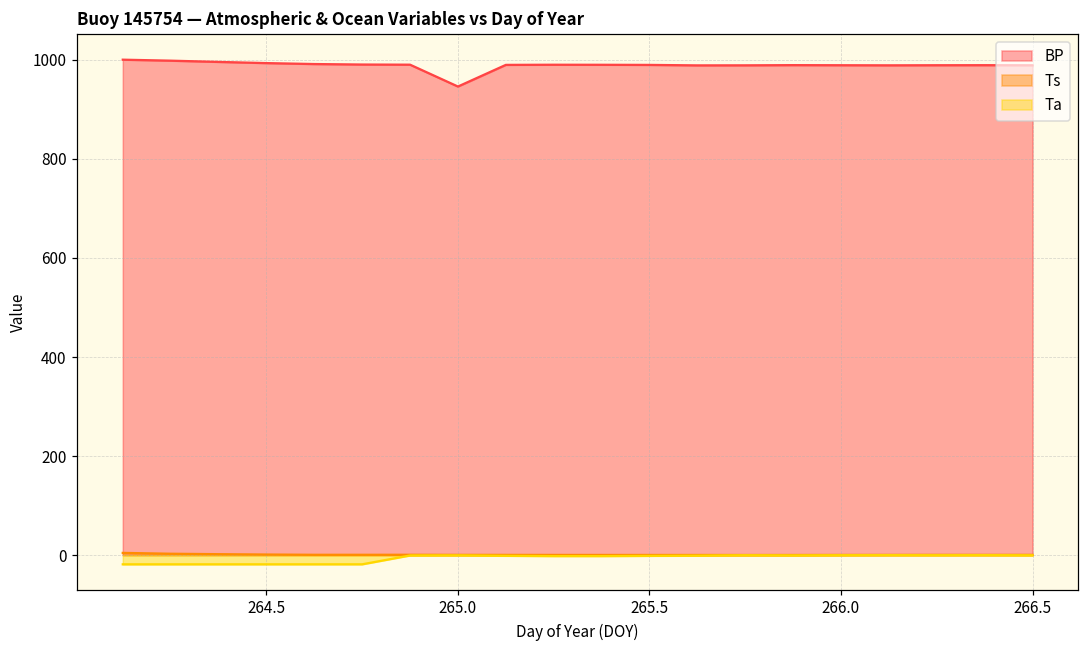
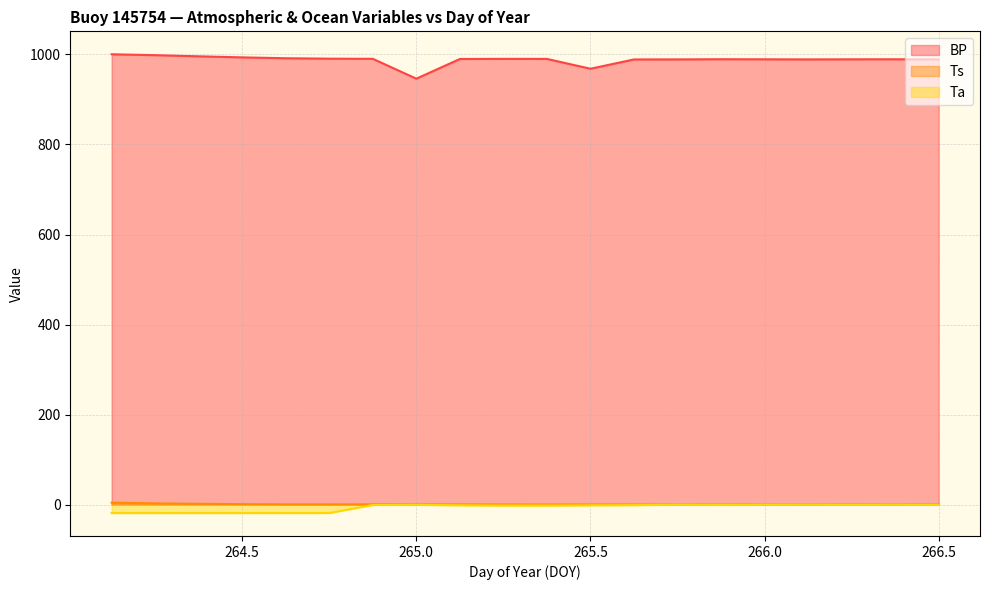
  {
    "BP": {
      "264.5": 990,
      "265.0": 950,
-     "265.5": 990,
+     "265.5": 970,
      "266.0": 990
    }
  }
